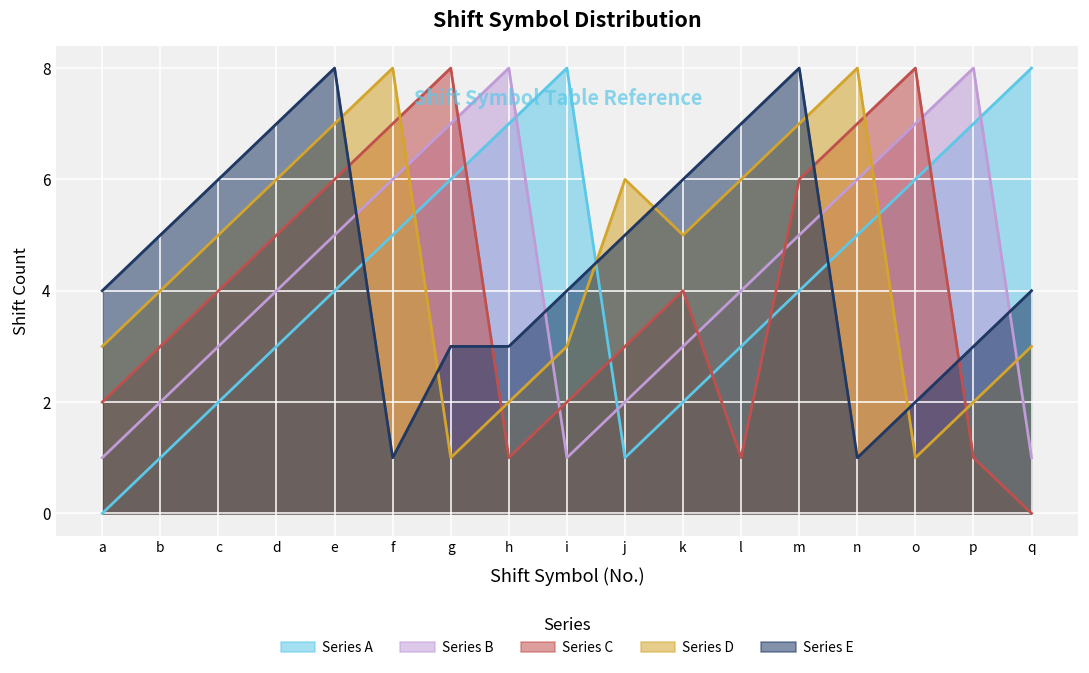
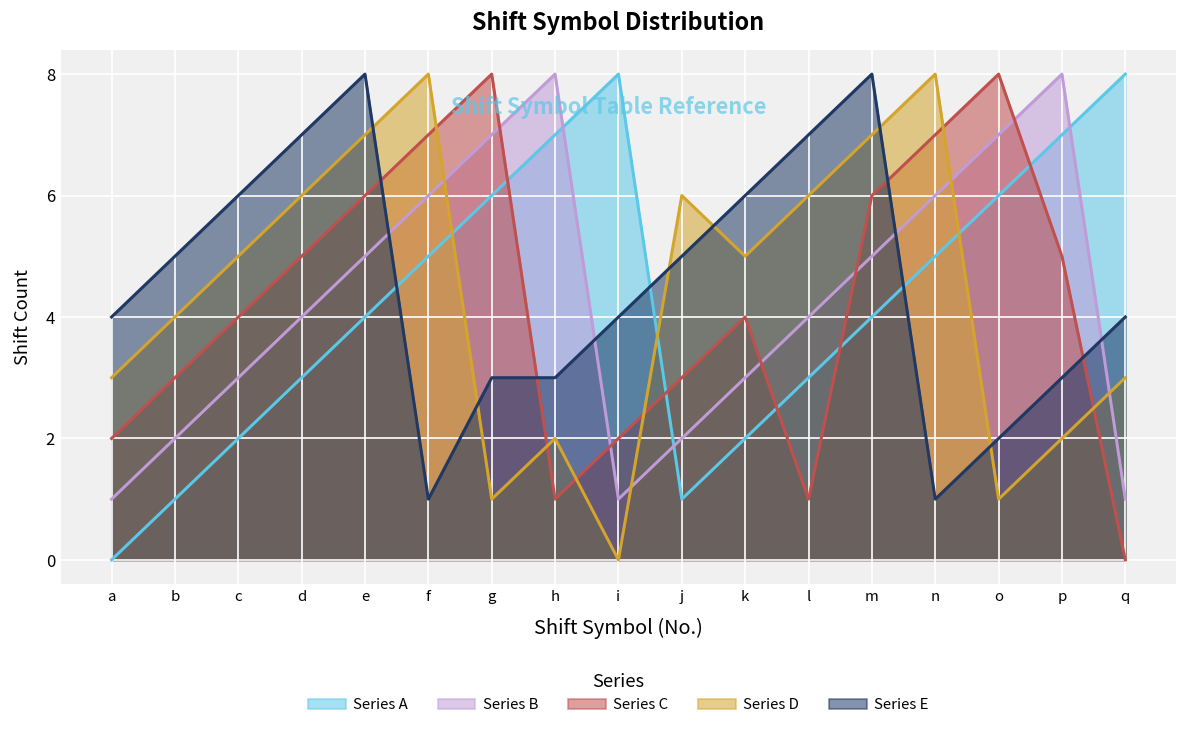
  {
    "Series A": {
      "a": 0,
      "b": 1,
      "c": 2,
      "d": 3,
      "e": 4,
      "f": 5,
      "g": 6,
      "h": 7,
      "i": 8,
      "j": 1,
      "k": 2,
      "l": 3,
      "m": 4,
      "n": 5,
      "o": 6,
      "p": 7,
      "q": 8
    },
    "Series B": {
      "a": 1,
      "b": 2,
      "c": 3,
      "d": 4,
      "e": 5,
      "f": 6,
      "g": 7,
      "h": 8,
      "i": 1,
      "j": 2,
      "k": 3,
      "l": 4,
      "m": 5,
      "n": 6,
      "o": 7,
      "p": 8,
      "q": 1
    },
    "Series C": {
      "a": 2,
      "b": 3,
      "c": 4,
      "d": 5,
      "e": 6,
      "f": 7,
      "g": 8,
      "h": 1,
      "i": 2,
      "j": 3,
      "k": 4,
      "l": 1,
      "m": 6,
      "n": 7,
      "o": 8,
-     "p": 1,
+     "p": 5,
      "q": 0
    },
    "Series D": {
      "a": 3,
      "b": 4,
      "c": 5,
      "d": 6,
      "e": 7,
      "f": 8,
      "g": 1,
      "h": 2,
-     "i": 3,
+     "i": 0,
      "j": 6,
      "k": 5,
      "l": 6,
      "m": 7,
      "n": 8,
      "o": 1,
      "p": 2,
      "q": 3
    },
    "Series E": {
      "a": 4,
      "b": 5,
      "c": 6,
      "d": 7,
      "e": 8,
      "f": 1,
      "g": 3,
      "h": 3,
      "i": 4,
      "j": 5,
      "k": 6,
      "l": 7,
      "m": 8,
      "n": 1,
      "o": 2,
      "p": 3,
      "q": 4
    }
  }
